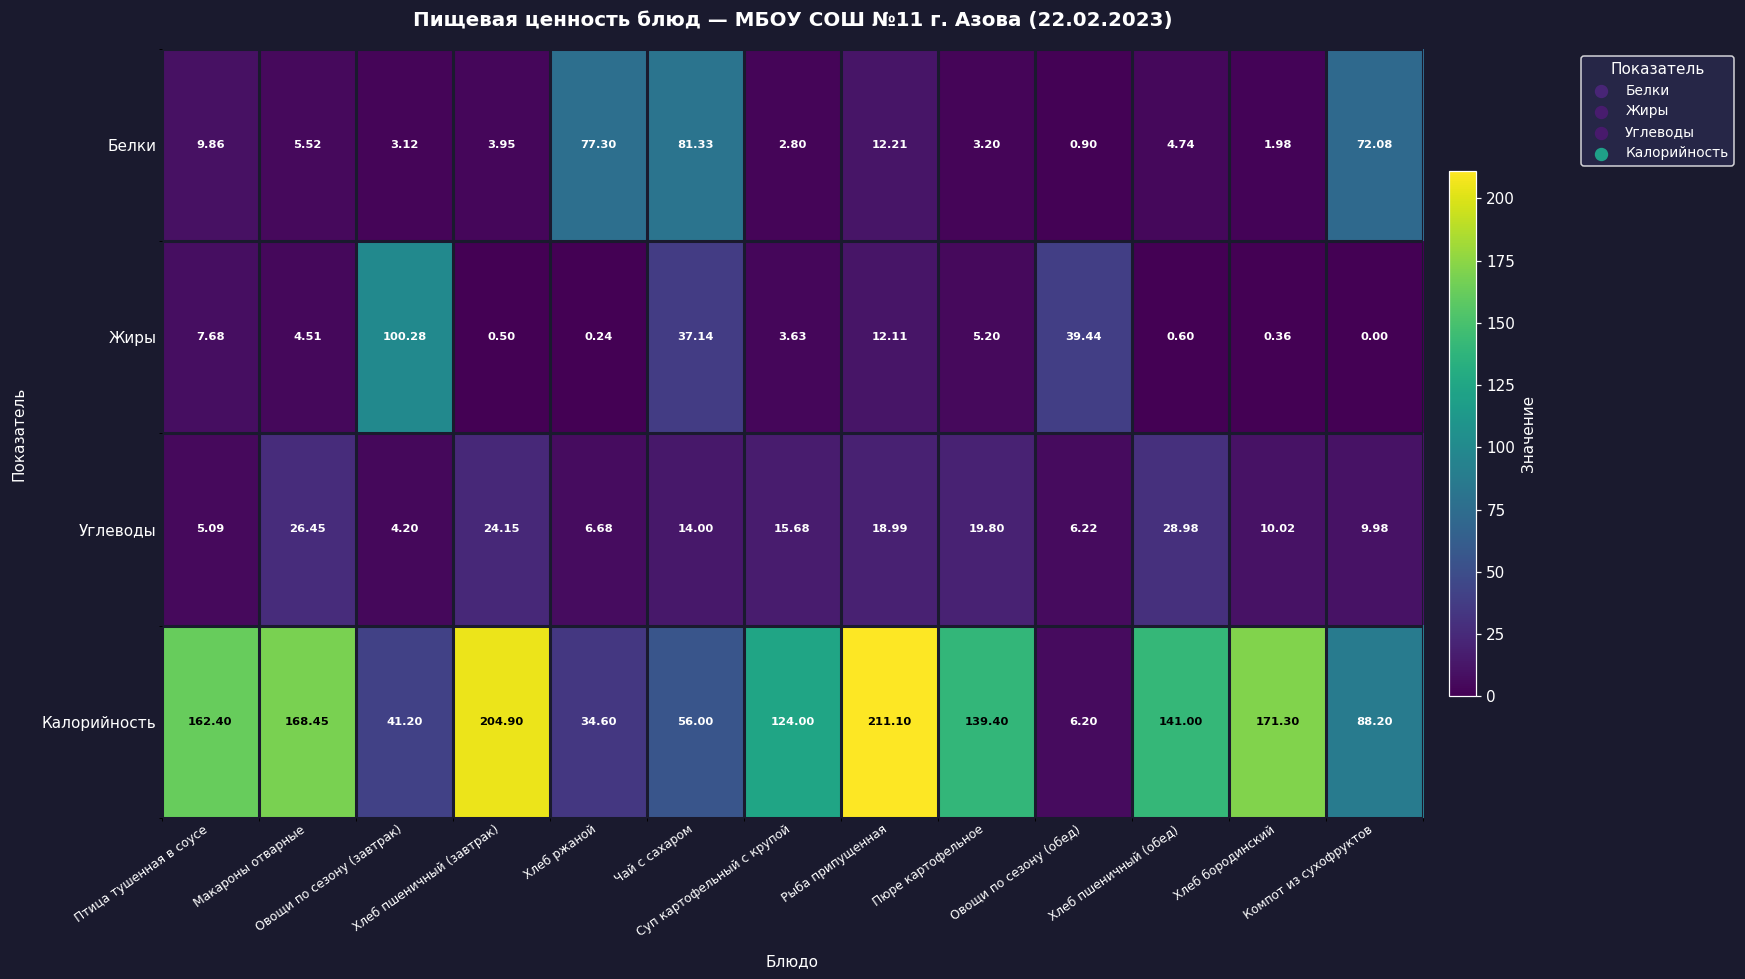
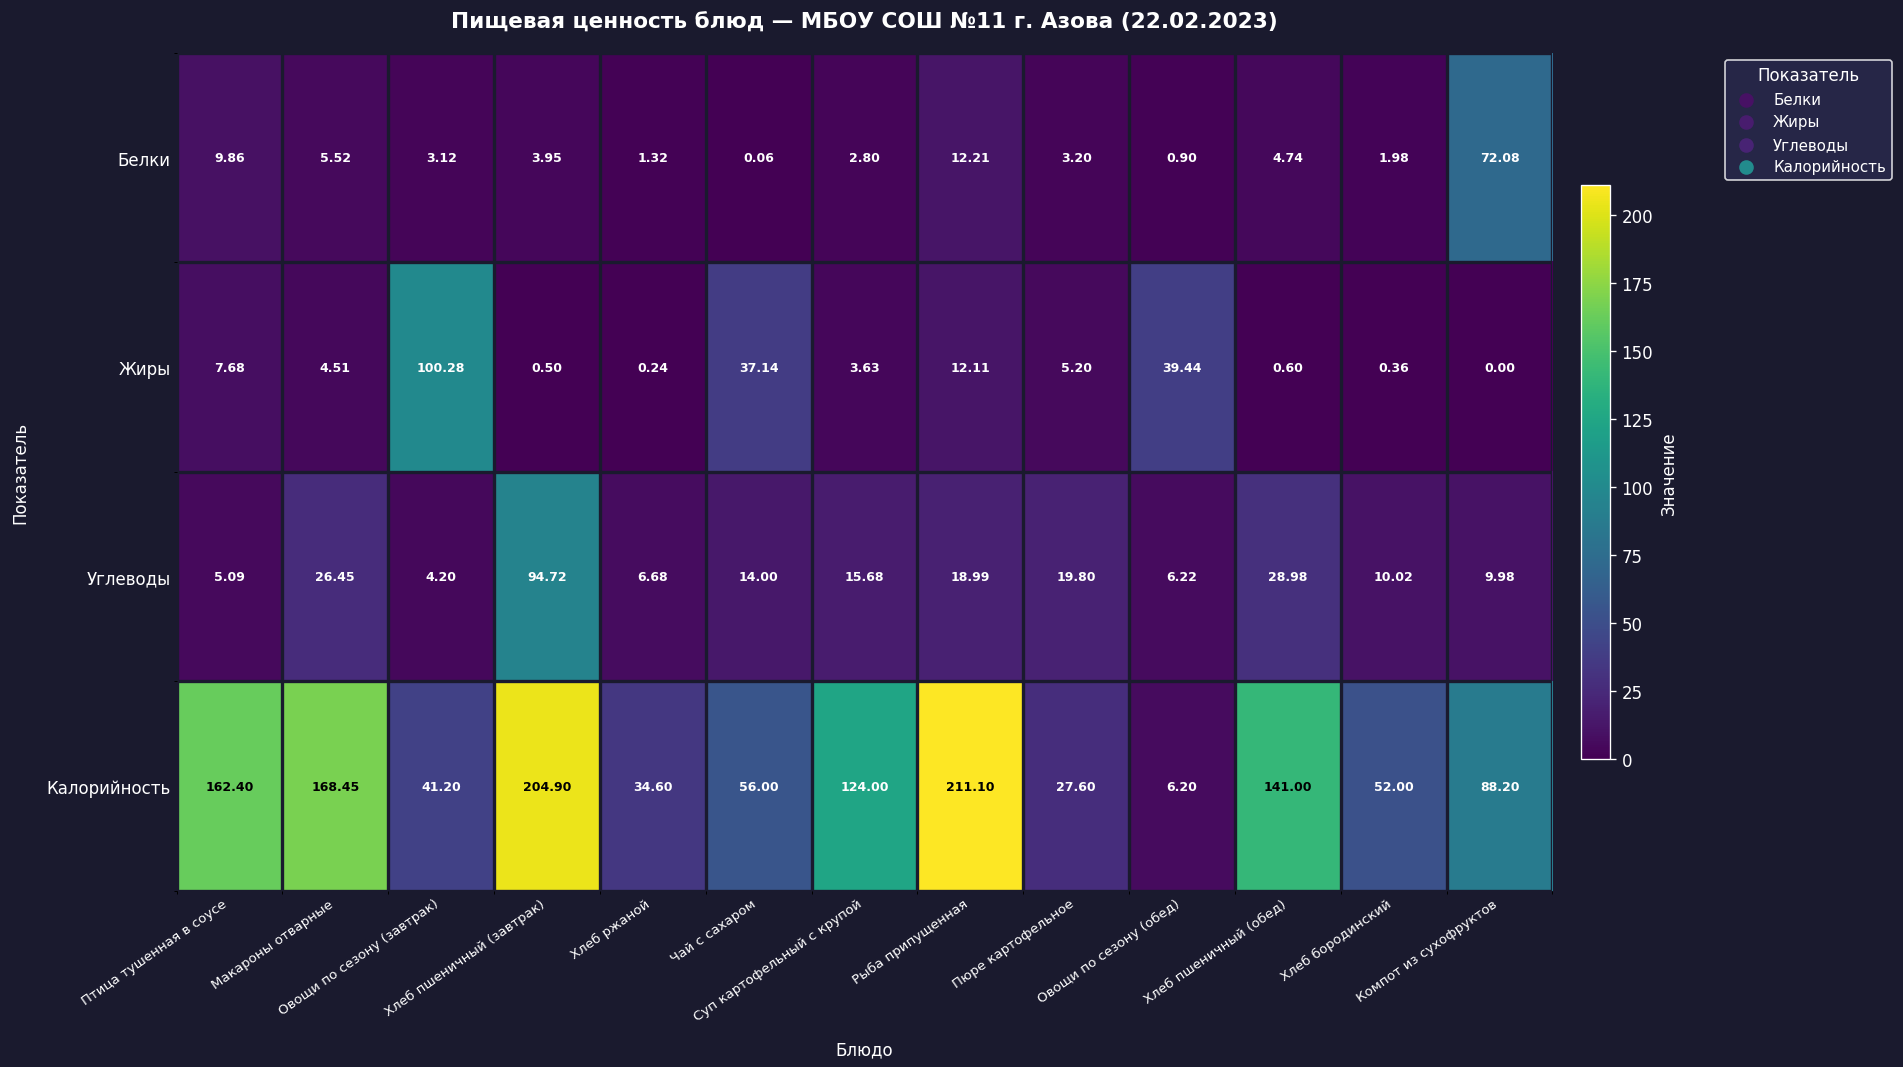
  {
    "Белки": {
      "Птица тушенная в соусе": 9.86,
      "Макароны отварные": 5.52,
      "Овощи по сезону (завтрак)": 3.12,
      "Хлеб пшеничный (завтрак)": 3.95,
-     "Хлеб ржаной": 77.30,
-     "Чай с сахаром": 81.33,
+     "Хлеб ржаной": 1.32,
+     "Чай с сахаром": 0.06,
      "Суп картофельный с крупой": 2.80,
      "Рыба припущенная": 12.21,
      "Пюре картофельное": 3.20,
      "Овощи по сезону (обед)": 0.90,
      "Хлеб пшеничный (обед)": 4.74,
      "Хлеб бородинский": 1.98,
      "Компот из сухофруктов": 72.08
    },
    "Жиры": {
      "Птица тушенная в соусе": 7.68,
      "Макароны отварные": 4.51,
      "Овощи по сезону (завтрак)": 100.28,
      "Хлеб пшеничный (завтрак)": 0.50,
      "Хлеб ржаной": 0.24,
      "Чай с сахаром": 37.14,
      "Суп картофельный с крупой": 3.63,
      "Рыба припущенная": 12.11,
      "Пюре картофельное": 5.20,
      "Овощи по сезону (обед)": 39.44,
      "Хлеб пшеничный (обед)": 0.60,
      "Хлеб бородинский": 0.36,
      "Компот из сухофруктов": 0.00
    },
    "Углеводы": {
      "Птица тушенная в соусе": 5.09,
      "Макароны отварные": 26.45,
      "Овощи по сезону (завтрак)": 4.20,
-     "Хлеб пшеничный (завтрак)": 24.15,
+     "Хлеб пшеничный (завтрак)": 94.72,
      "Хлеб ржаной": 6.68,
      "Чай с сахаром": 14.00,
      "Суп картофельный с крупой": 15.68,
      "Рыба припущенная": 18.99,
      "Пюре картофельное": 19.80,
      "Овощи по сезону (обед)": 6.22,
      "Хлеб пшеничный (обед)": 28.98,
      "Хлеб бородинский": 10.02,
      "Компот из сухофруктов": 9.98
    },
    "Калорийность": {
      "Птица тушенная в соусе": 162.40,
      "Макароны отварные": 168.45,
      "Овощи по сезону (завтрак)": 41.20,
      "Хлеб пшеничный (завтрак)": 204.90,
      "Хлеб ржаной": 34.60,
      "Чай с сахаром": 56.00,
      "Суп картофельный с крупой": 124.00,
      "Рыба припущенная": 211.10,
-     "Пюре картофельное": 139.40,
+     "Пюре картофельное": 27.60,
      "Овощи по сезону (обед)": 6.20,
      "Хлеб пшеничный (обед)": 141.00,
-     "Хлеб бородинский": 171.30,
+     "Хлеб бородинский": 52.00,
      "Компот из сухофруктов": 88.20
    }
  }
